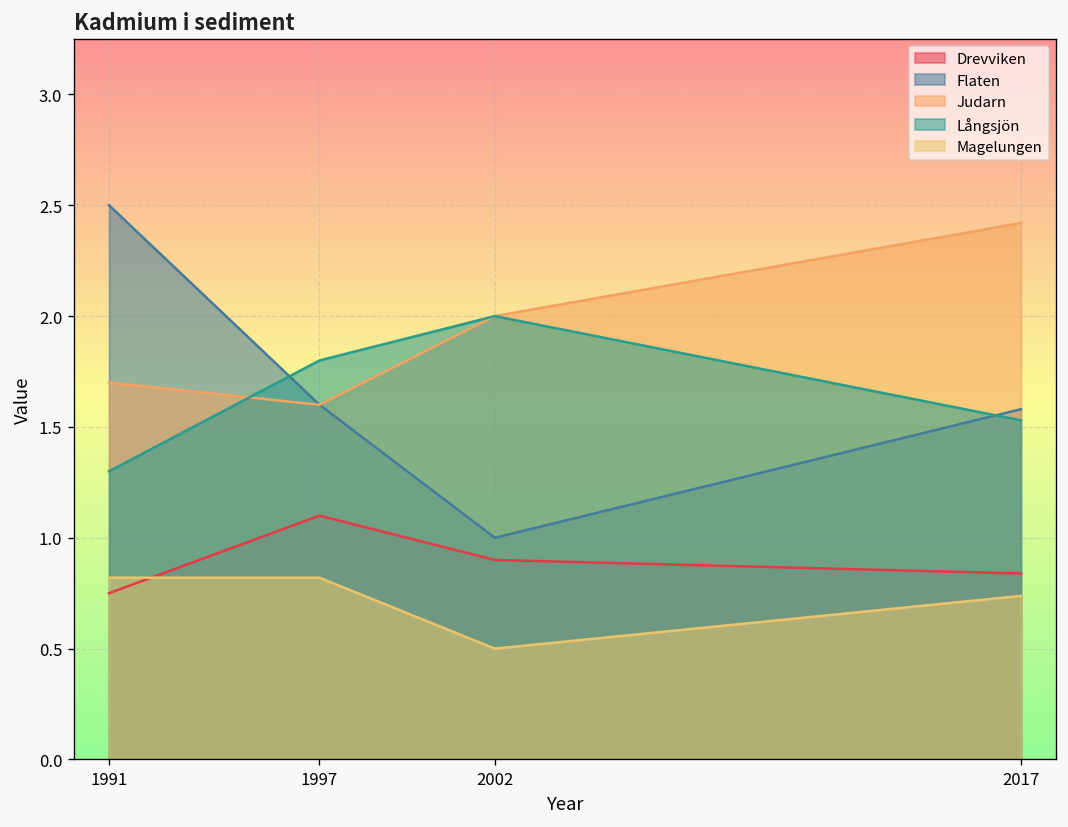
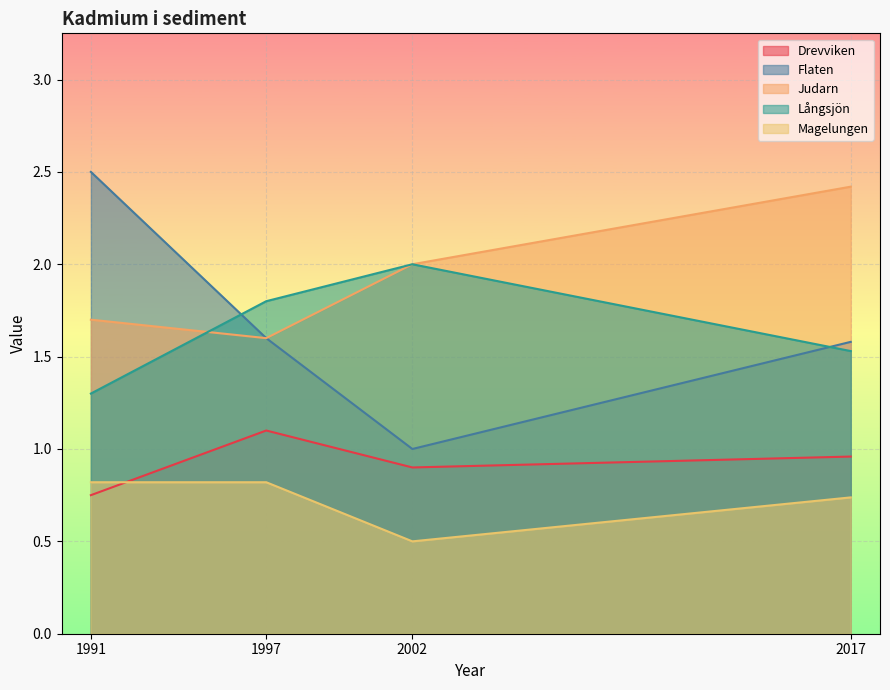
  {
    "Drevviken": {
      "1991": 0.75,
      "1997": 1.10,
      "2002": 0.90,
-     "2017": 0.84
+     "2017": 0.96
    }
  }
